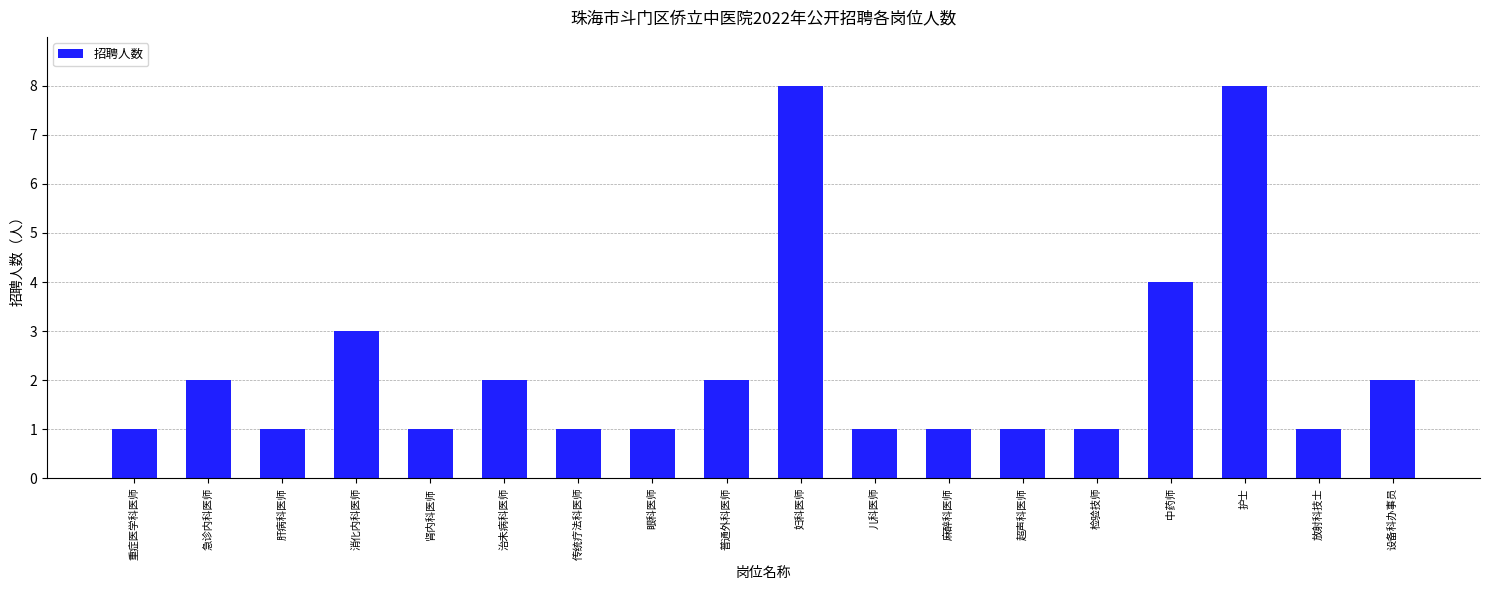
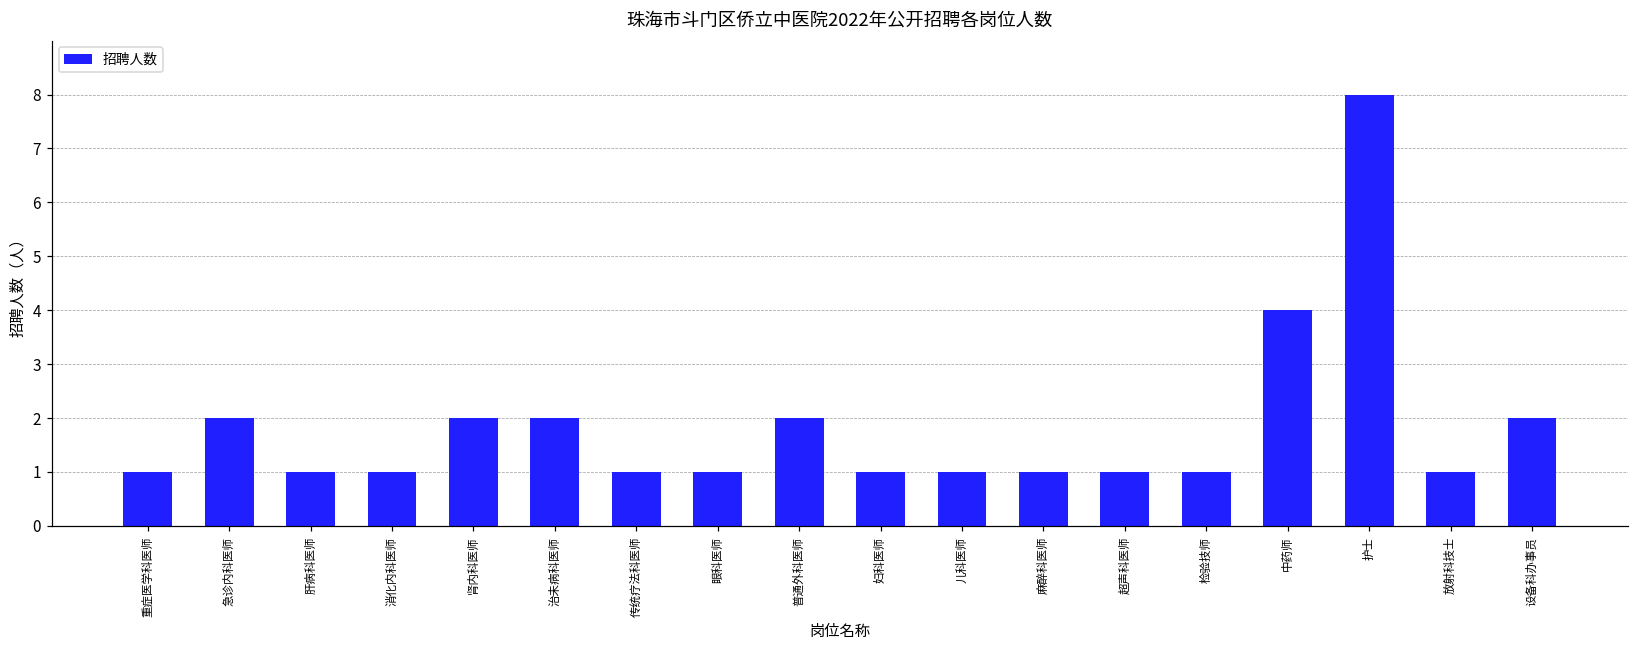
  {
    "重症医学科医师": 1,
    "急诊内科医师": 2,
    "肝病科医师": 1,
-   "消化内科医师": 3,
-   "肾内科医师": 1,
+   "消化内科医师": 1,
+   "肾内科医师": 2,
    "治未病科医师": 2,
    "传统疗法科医师": 1,
    "眼科医师": 1,
    "普通外科医师": 2,
-   "妇科医师": 8,
+   "妇科医师": 1,
    "儿科医师": 1,
    "麻醉科医师": 1,
    "超声科医师": 1,
    "检验技师": 1,
    "中药师": 4,
    "护士": 8,
    "放射科技士": 1,
    "设备科办事员": 2
  }
